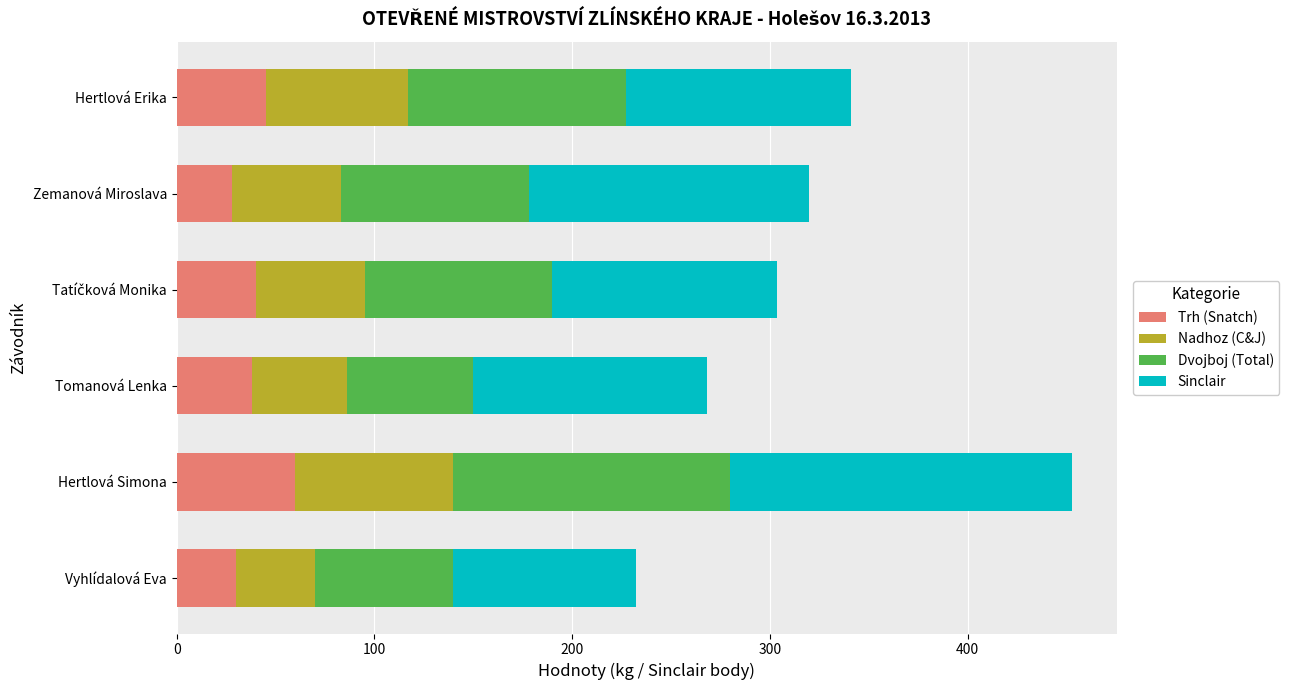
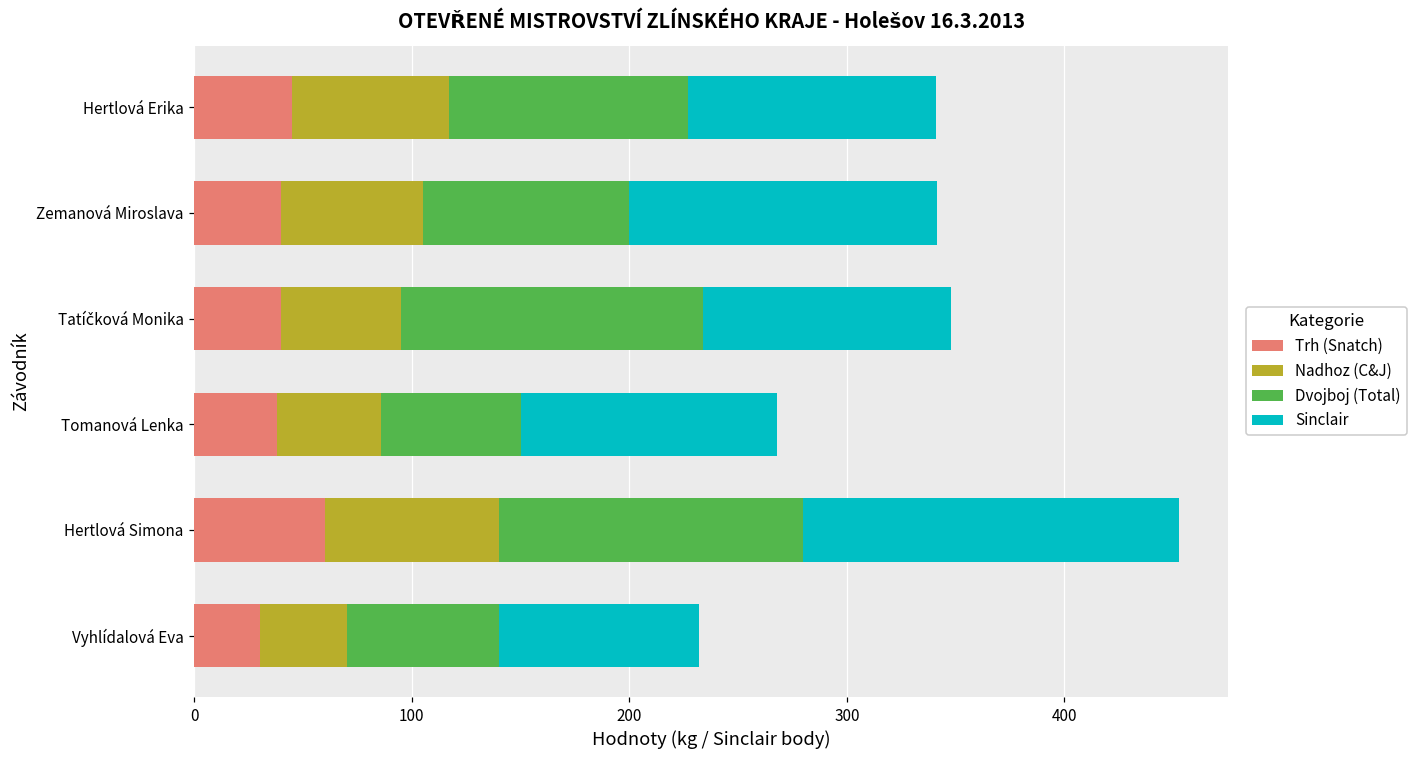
  {
    "Trh (Snatch)": {
      "Hertlová Erika": 45,
-     "Zemanová Miroslava": 28,
+     "Zemanová Miroslava": 40,
      "Tatíčková Monika": 40,
      "Tomanová Lenka": 38,
      "Hertlová Simona": 60,
      "Vyhlídalová Eva": 30
    },
    "Nadhoz (C&J)": {
      "Hertlová Erika": 72,
-     "Zemanová Miroslava": 55,
+     "Zemanová Miroslava": 65,
      "Tatíčková Monika": 55,
      "Tomanová Lenka": 48,
      "Hertlová Simona": 80,
      "Vyhlídalová Eva": 40
    },
    "Dvojboj (Total)": {
      "Hertlová Erika": 110,
      "Zemanová Miroslava": 95,
-     "Tatíčková Monika": 95,
+     "Tatíčková Monika": 139,
      "Tomanová Lenka": 64,
      "Hertlová Simona": 140,
      "Vyhlídalová Eva": 70
    },
    "Sinclair": {
      "Hertlová Erika": 114,
      "Zemanová Miroslava": 142,
      "Tatíčková Monika": 114,
      "Tomanová Lenka": 118,
      "Hertlová Simona": 173,
      "Vyhlídalová Eva": 92
    }
  }
